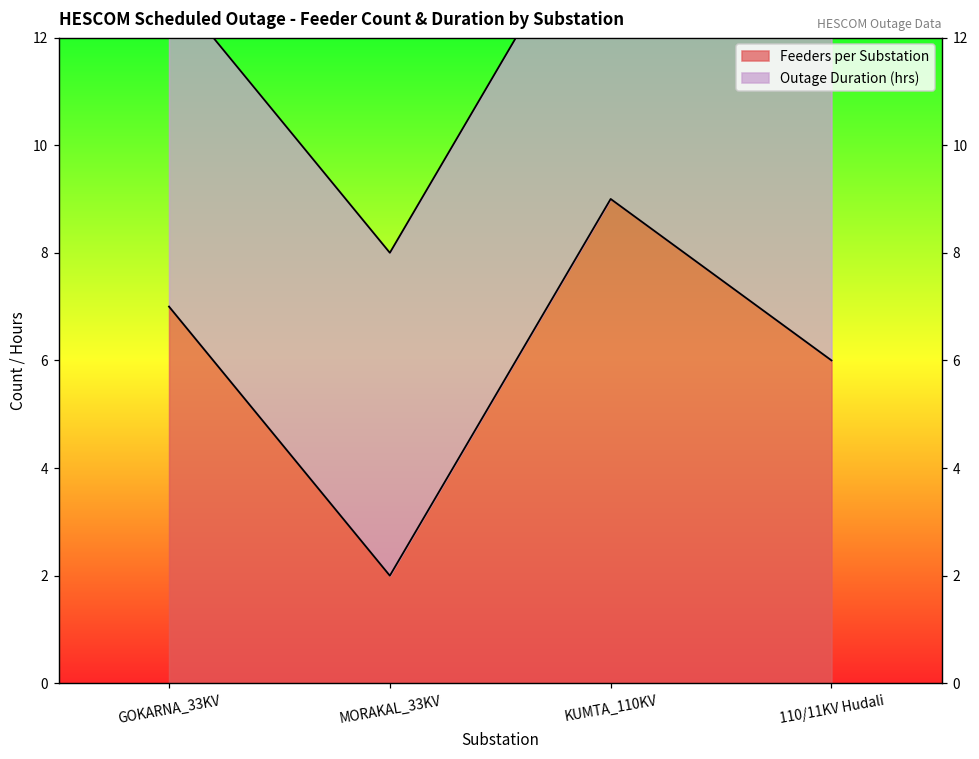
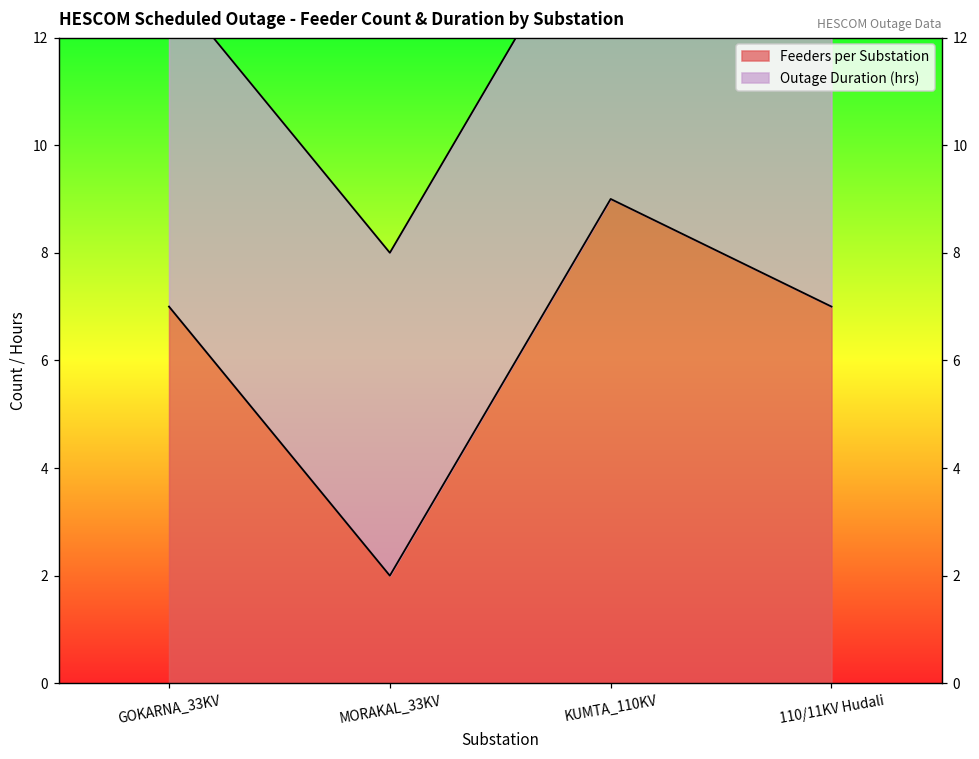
  {
    "Feeders per Substation": {
      "GOKARNA_33KV": 7,
      "MORAKAL_33KV": 2,
      "KUMTA_110KV": 9,
-     "110/11KV Hudali": 6
+     "110/11KV Hudali": 7
    },
    "Outage Duration (hrs)": {
      "MORAKAL_33KV": 6
    }
  }
